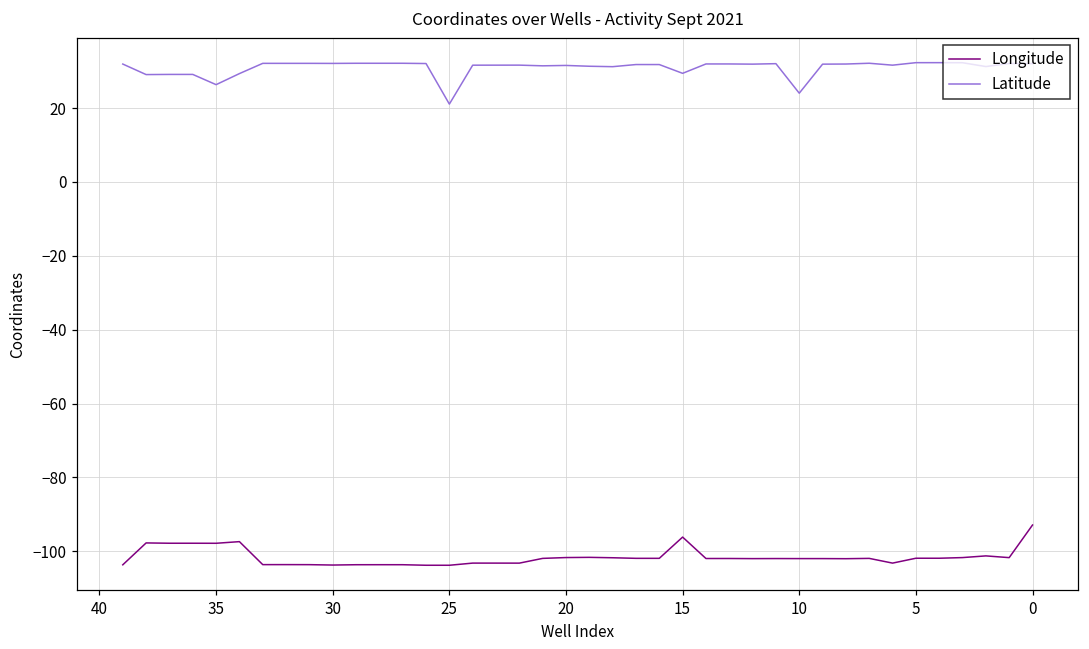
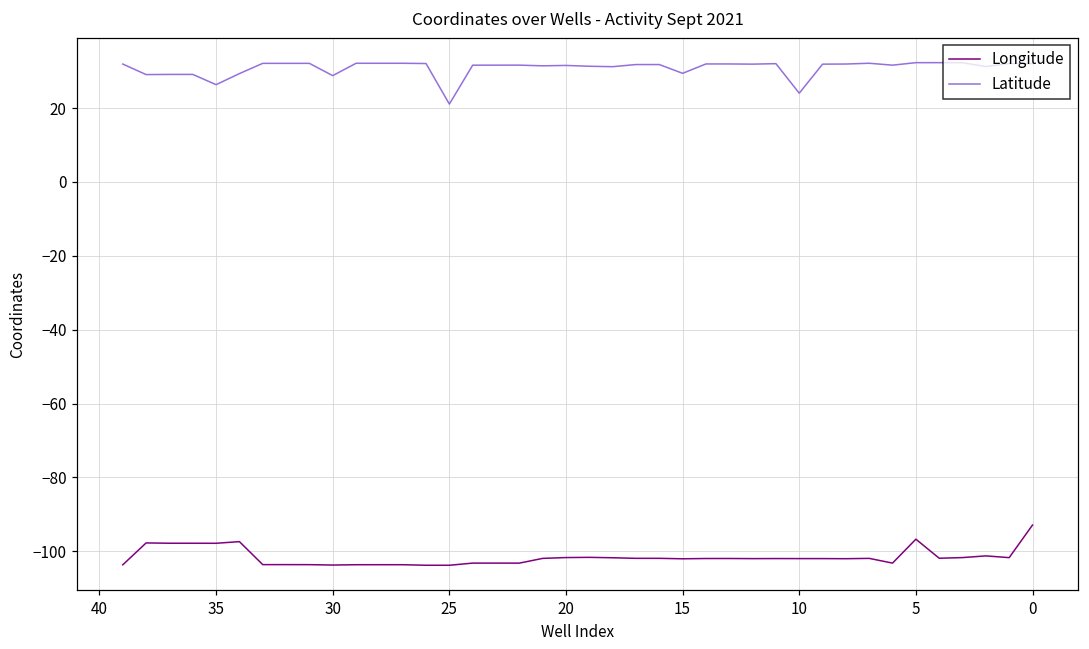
  {
    "Longitude": {
      "35": -98,
      "30": -104,
      "25": -104,
      "20": -102,
-     "15": -96,
+     "15": -102,
      "10": -102,
-     "5": -102,
+     "5": -97,
      "0": -93
    },
    "Latitude": {
      "35": 26,
-     "30": 32,
+     "30": 29,
      "25": 21,
      "20": 32,
      "15": 29,
      "10": 24,
      "5": 32
    }
  }
